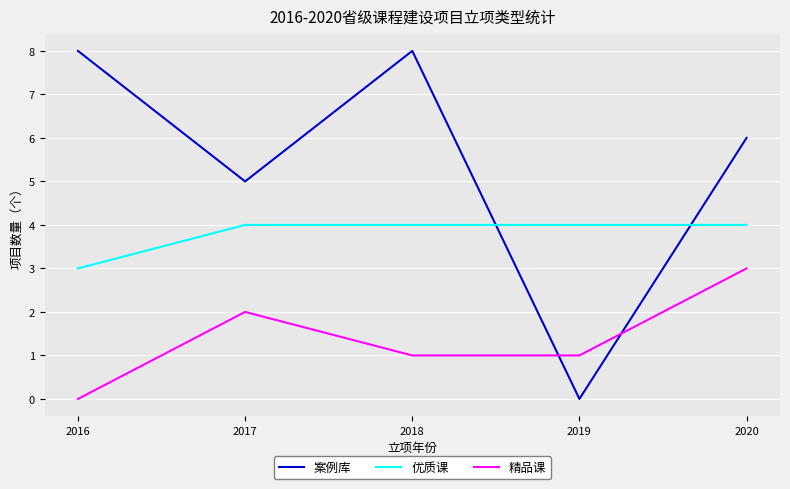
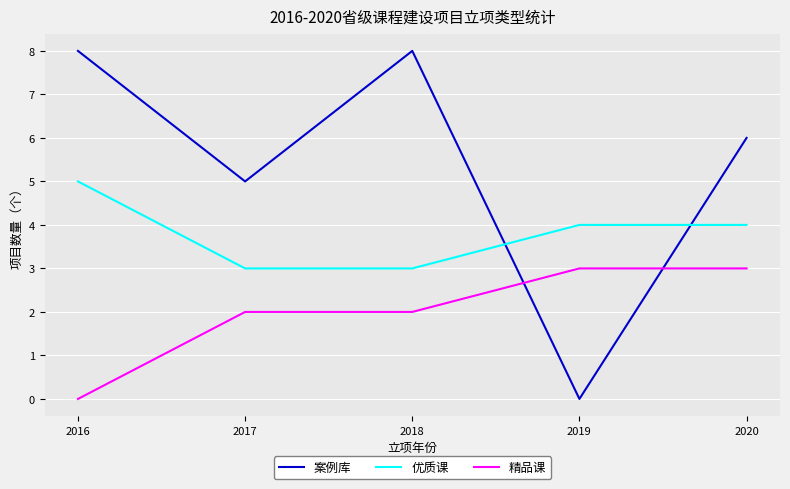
  {
    "案例库": {
      "2016": 8,
      "2017": 5,
      "2018": 8,
      "2019": 0,
      "2020": 6
    },
    "优质课": {
-     "2016": 3,
-     "2017": 4,
-     "2018": 4,
+     "2016": 5,
+     "2017": 3,
+     "2018": 3,
      "2019": 4,
      "2020": 4
    },
    "精品课": {
      "2016": 0,
      "2017": 2,
-     "2018": 1,
-     "2019": 1,
+     "2018": 2,
+     "2019": 3,
      "2020": 3
    }
  }
